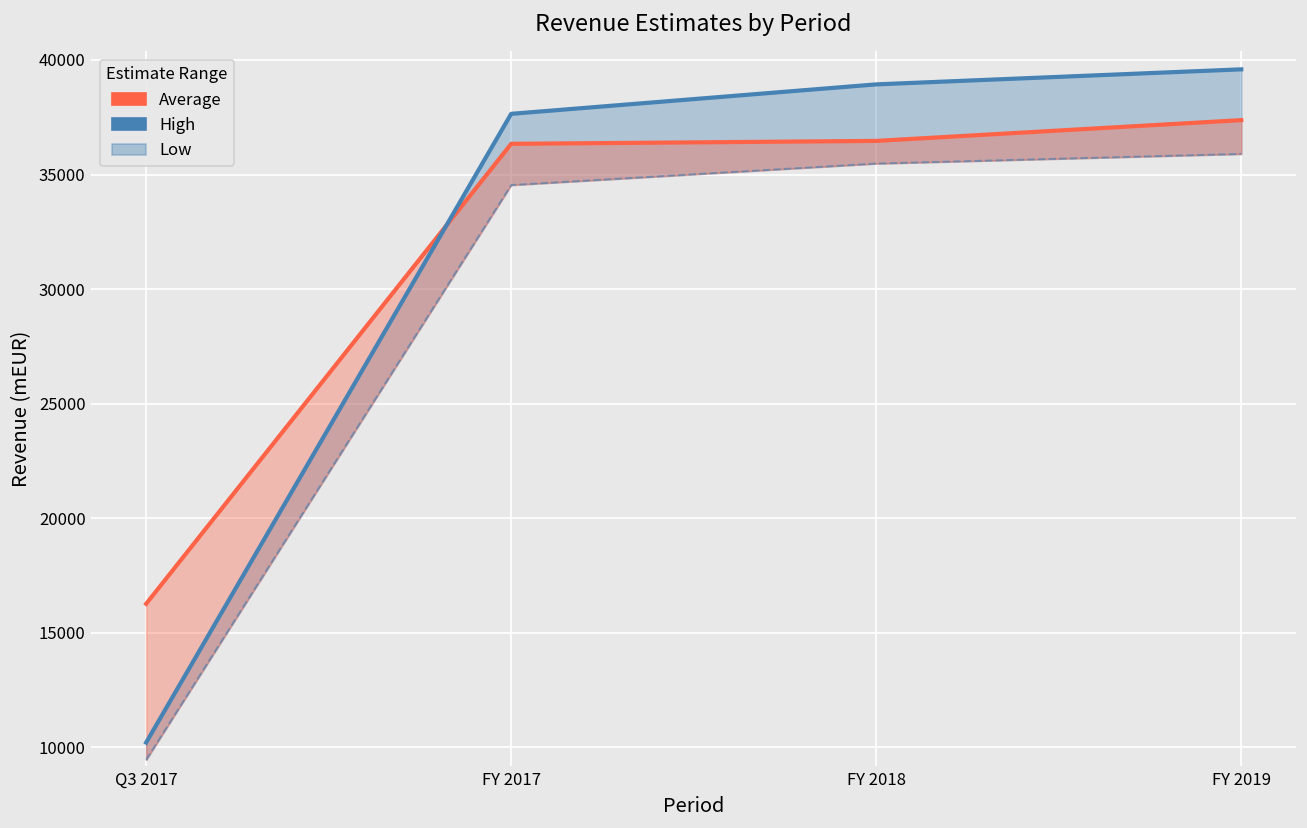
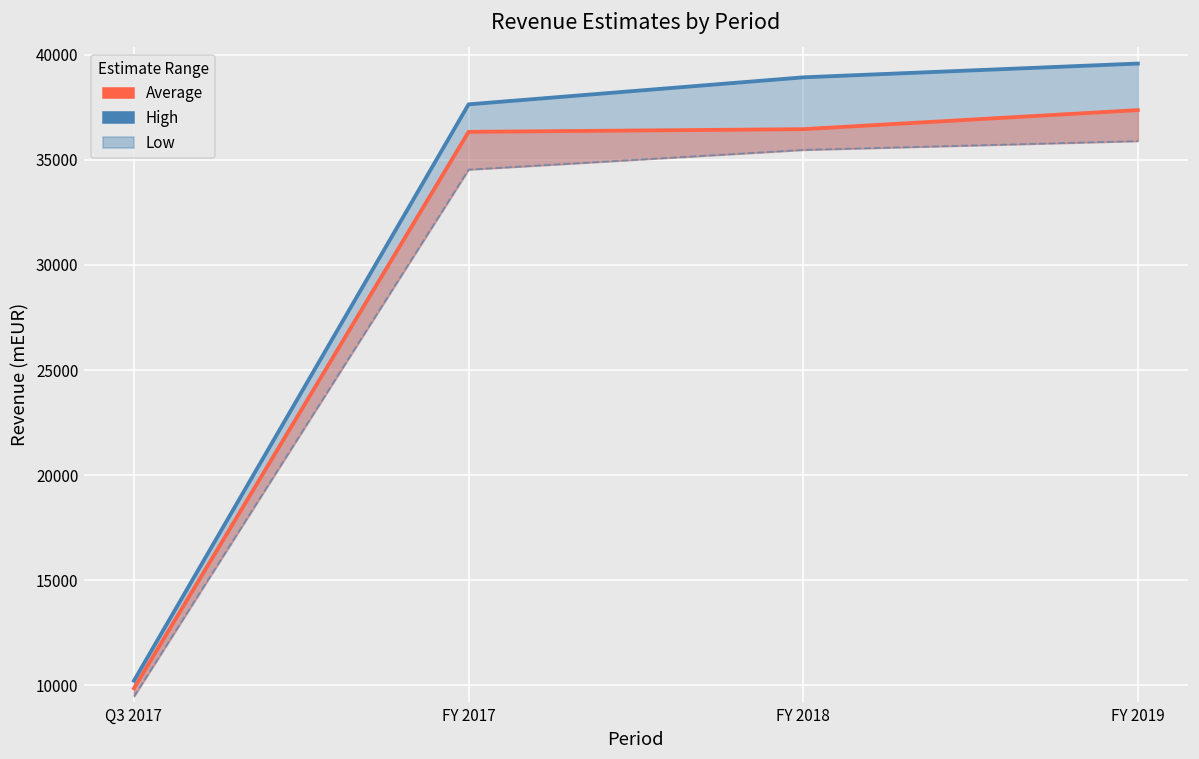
  {
    "Average": {
-     "Q3 2017": 16300,
+     "Q3 2017": 9800,
      "FY 2017": 36300,
      "FY 2018": 36500,
      "FY 2019": 37400
    }
  }
